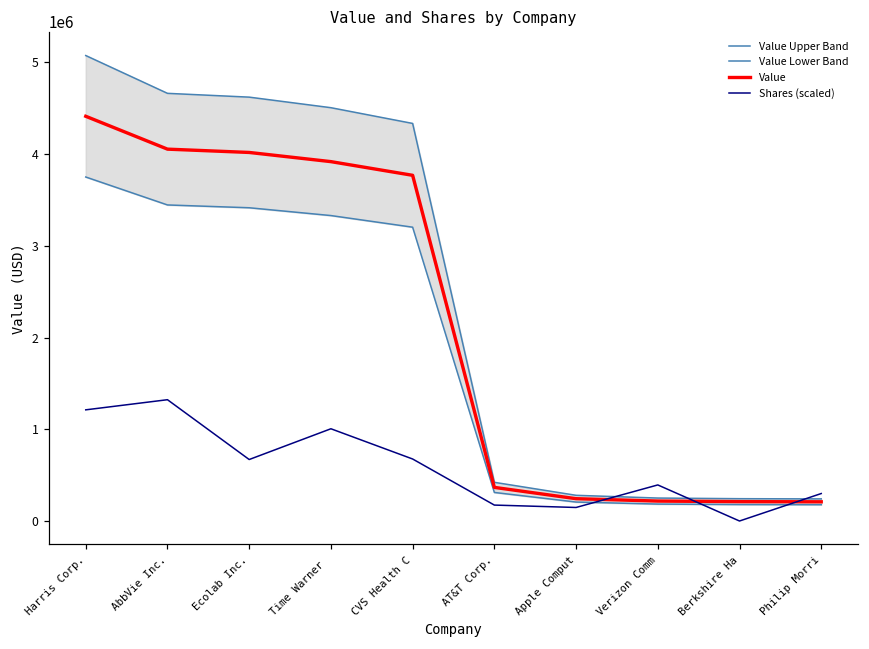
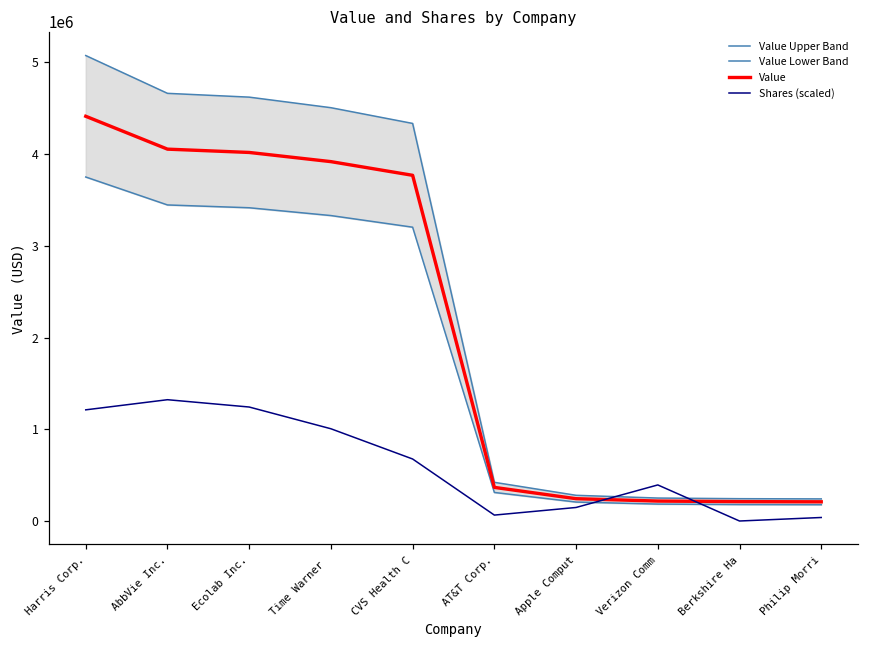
  {
    "Value": {
      "Harris Corp.": 4400000,
      "AbbVie Inc.": 4100000,
      "Ecolab Inc.": 4000000,
      "Time Warner": 3900000,
      "CVS Health C": 3800000,
      "AT&T Corp.": 400000,
      "Apple Comput": 200000,
      "Verizon Comm": 200000,
      "Berkshire Ha": 200000,
      "Philip Morri": 200000
    },
    "Shares (scaled)": {
      "Harris Corp.": 1200000,
      "AbbVie Inc.": 1300000,
-     "Ecolab Inc.": 700000,
+     "Ecolab Inc.": 1200000,
      "Time Warner": 1000000,
      "CVS Health C": 700000,
-     "AT&T Corp.": 200000,
+     "AT&T Corp.": 100000,
      "Apple Comput": 100000,
      "Verizon Comm": 400000,
      "Berkshire Ha": 0,
-     "Philip Morri": 300000
+     "Philip Morri": 0
    }
  }
